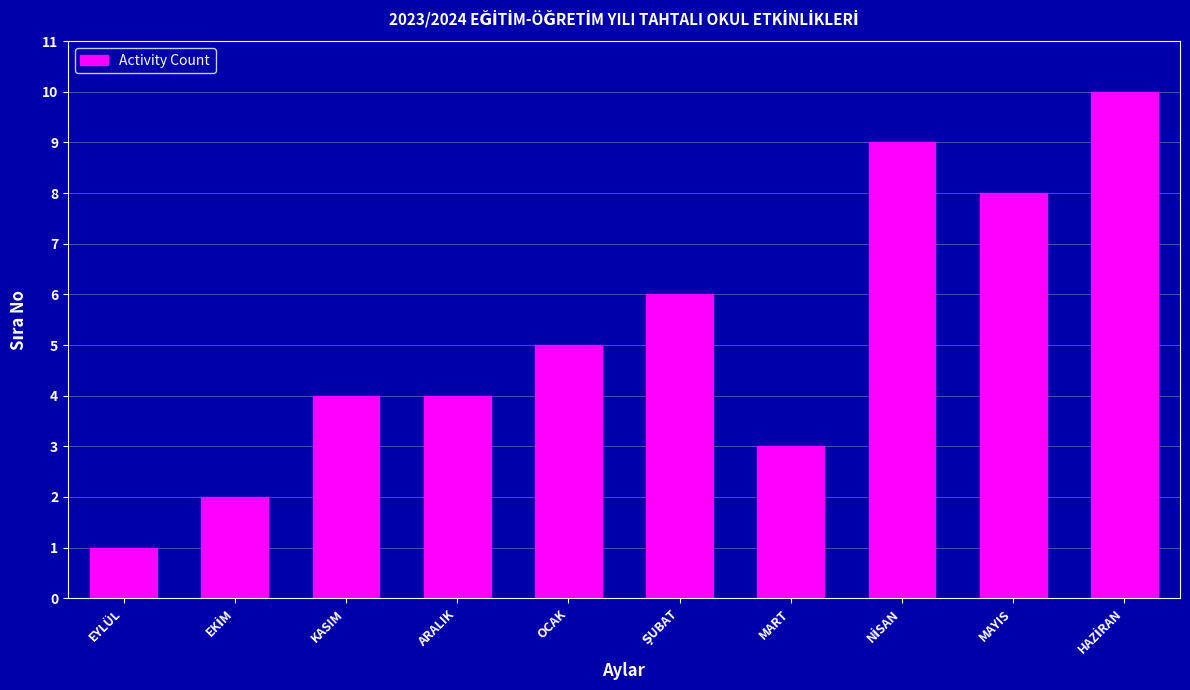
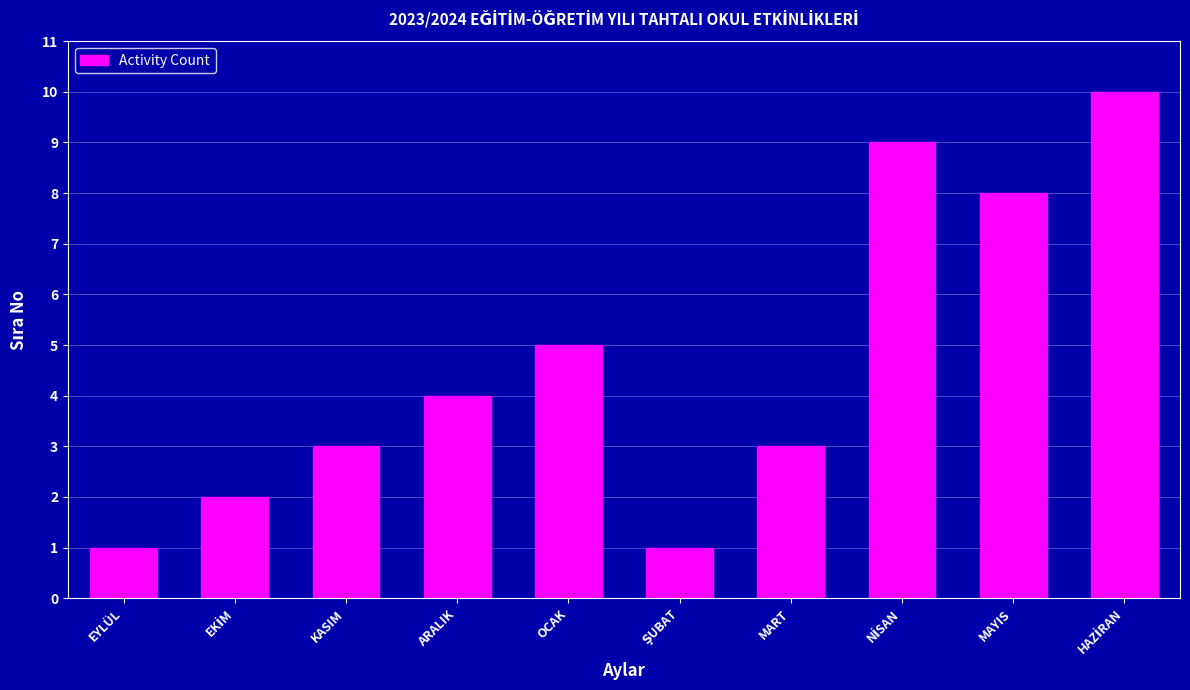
  {
    "EYLÜL": 1,
    "EKİM": 2,
-   "KASIM": 4,
+   "KASIM": 3,
    "ARALIK": 4,
    "OCAK": 5,
-   "ŞUBAT": 6,
+   "ŞUBAT": 1,
    "MART": 3,
    "NİSAN": 9,
    "MAYIS": 8,
    "HAZİRAN": 10
  }
